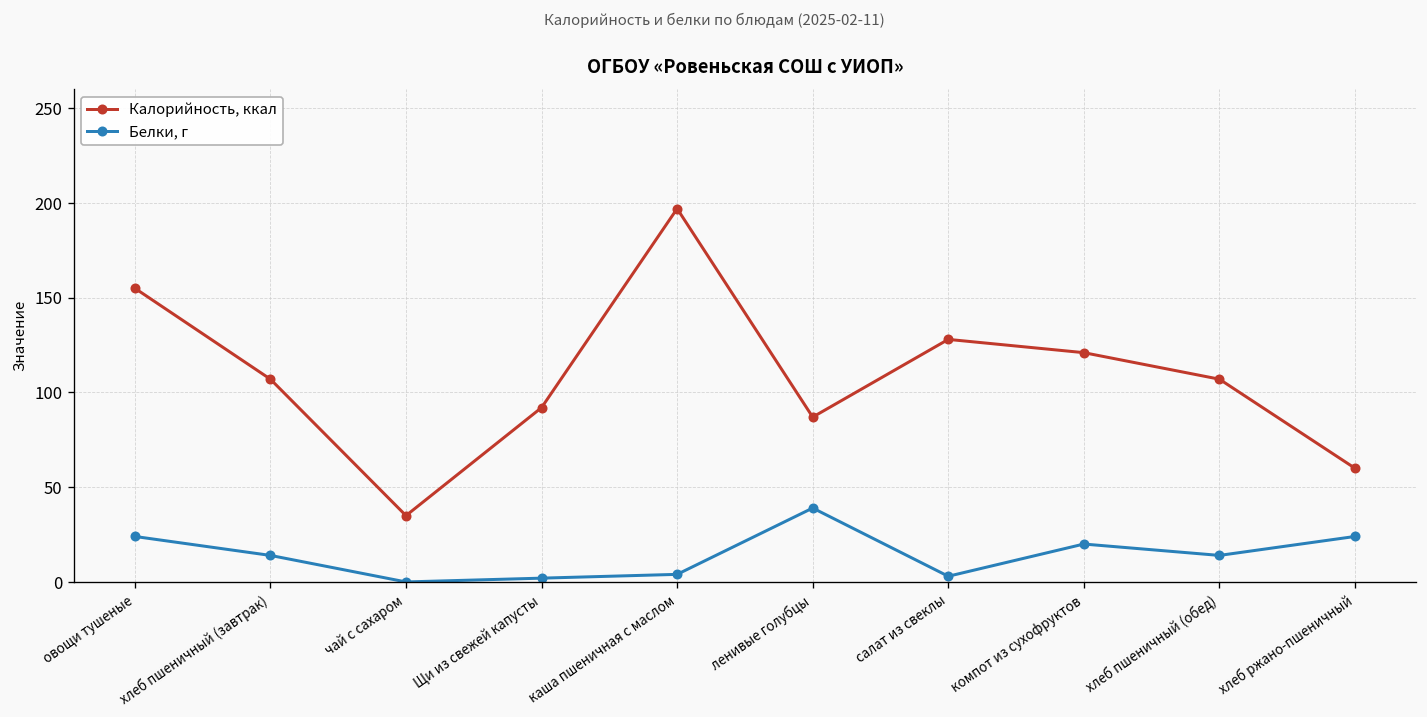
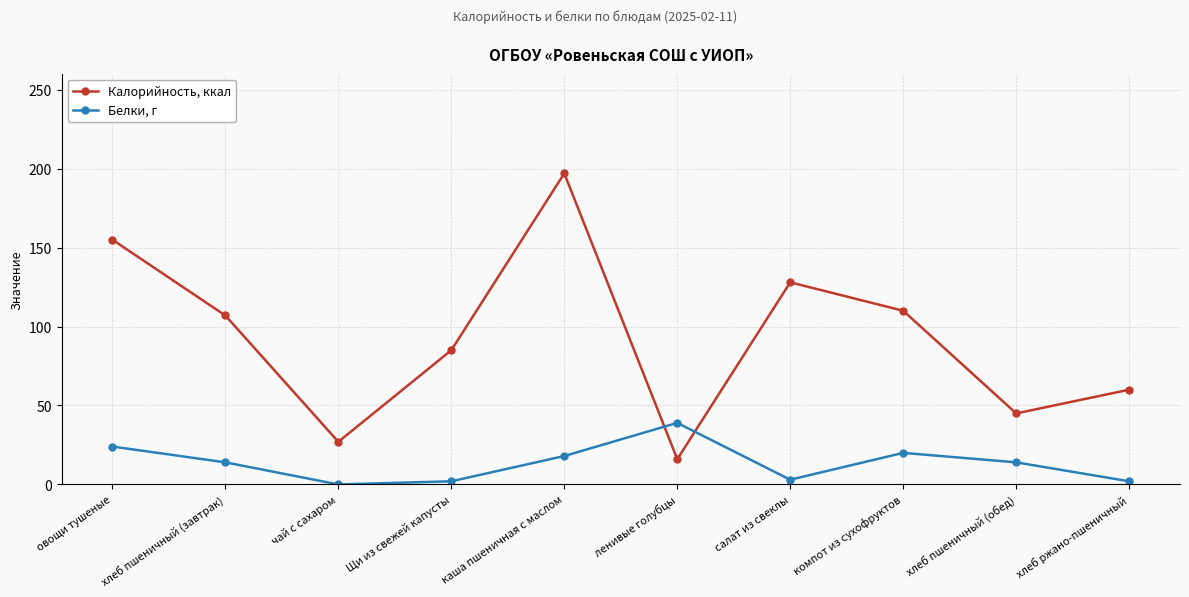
  {
    "Калорийность, ккал": {
      "овощи тушеные": 155,
      "хлеб пшеничный (завтрак)": 107,
-     "чай с сахаром": 35,
-     "Щи из свежей капусты": 92,
+     "чай с сахаром": 27,
+     "Щи из свежей капусты": 85,
      "каша пшеничная с маслом": 197,
-     "ленивые голубцы": 87,
+     "ленивые голубцы": 16,
      "салат из свеклы": 128,
-     "компот из сухофруктов": 121,
-     "хлеб пшеничный (обед)": 107,
+     "компот из сухофруктов": 110,
+     "хлеб пшеничный (обед)": 45,
      "хлеб ржано-пшеничный": 60
    },
    "Белки, г": {
      "овощи тушеные": 24,
      "хлеб пшеничный (завтрак)": 14,
      "чай с сахаром": 0,
      "Щи из свежей капусты": 2,
-     "каша пшеничная с маслом": 4,
+     "каша пшеничная с маслом": 18,
      "ленивые голубцы": 39,
      "салат из свеклы": 3,
      "компот из сухофруктов": 20,
      "хлеб пшеничный (обед)": 14,
-     "хлеб ржано-пшеничный": 24
+     "хлеб ржано-пшеничный": 2
    }
  }
